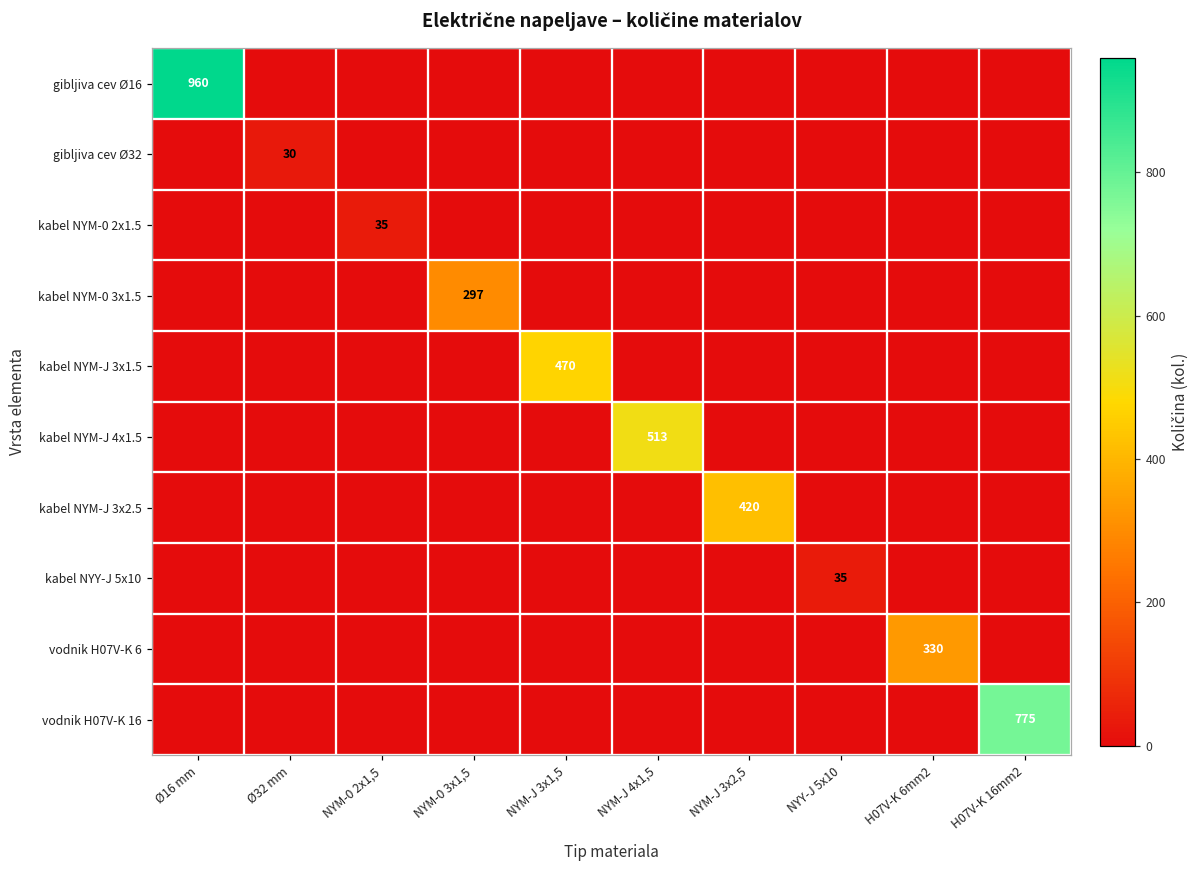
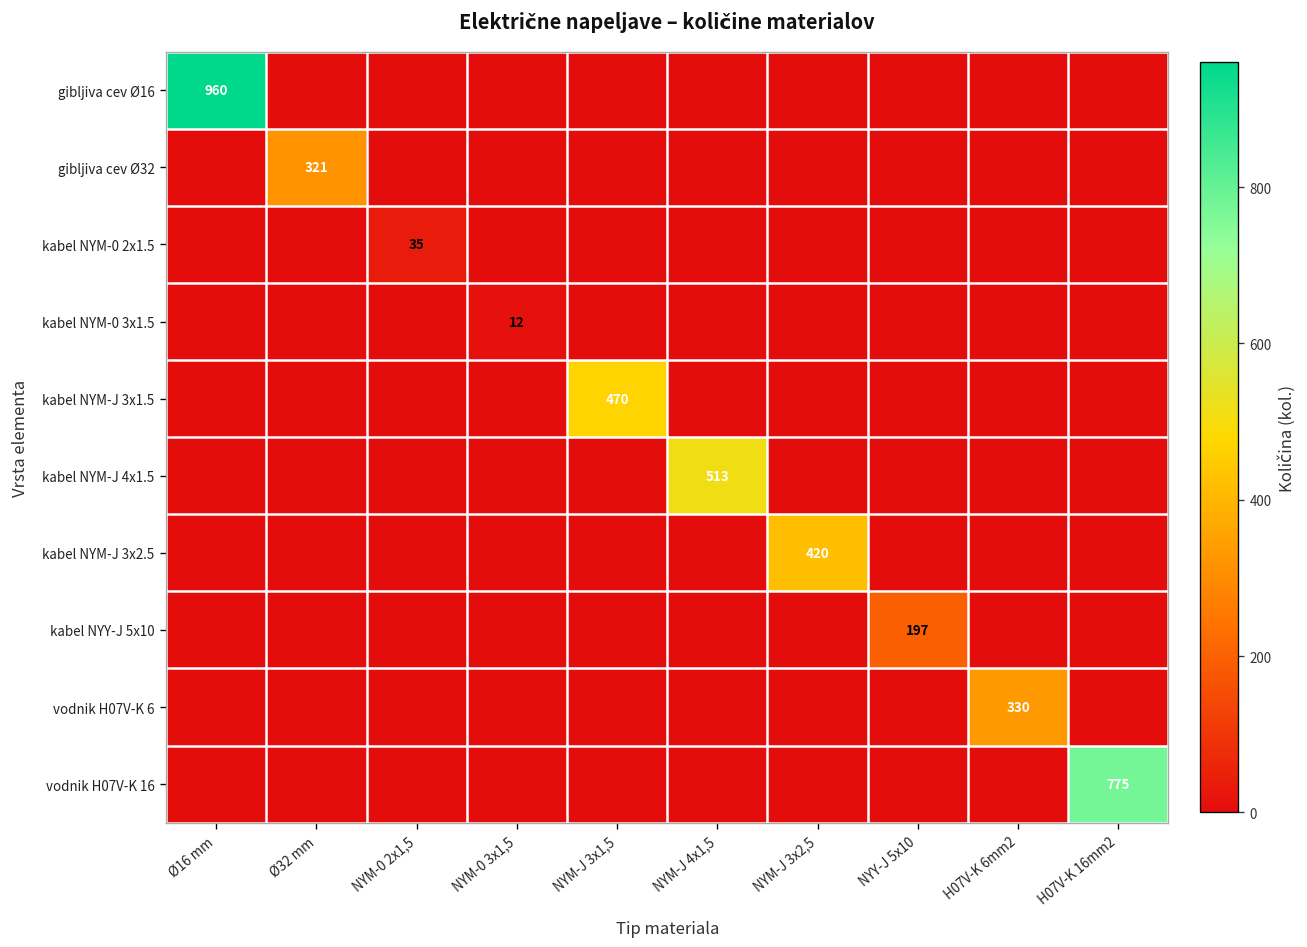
  {
    "gibljiva cev Ø16": {
      "Ø16 mm": 960
    },
    "gibljiva cev Ø32": {
-     "Ø32 mm": 30
+     "Ø32 mm": 321
    },
    "kabel NYM-0 2x1.5": {
      "NYM-0 2x1,5": 35
    },
    "kabel NYM-0 3x1.5": {
-     "NYM-0 3x1,5": 297
+     "NYM-0 3x1,5": 12
    },
    "kabel NYM-J 3x1.5": {
      "NYM-J 3x1,5": 470
    },
    "kabel NYM-J 4x1.5": {
      "NYM-J 4x1,5": 513
    },
    "kabel NYM-J 3x2.5": {
      "NYM-J 3x2,5": 420
    },
    "kabel NYY-J 5x10": {
-     "NYY-J 5x10": 35
+     "NYY-J 5x10": 197
    },
    "vodnik H07V-K 6": {
      "H07V-K 6mm2": 330
    },
    "vodnik H07V-K 16": {
      "H07V-K 16mm2": 775
    }
  }
